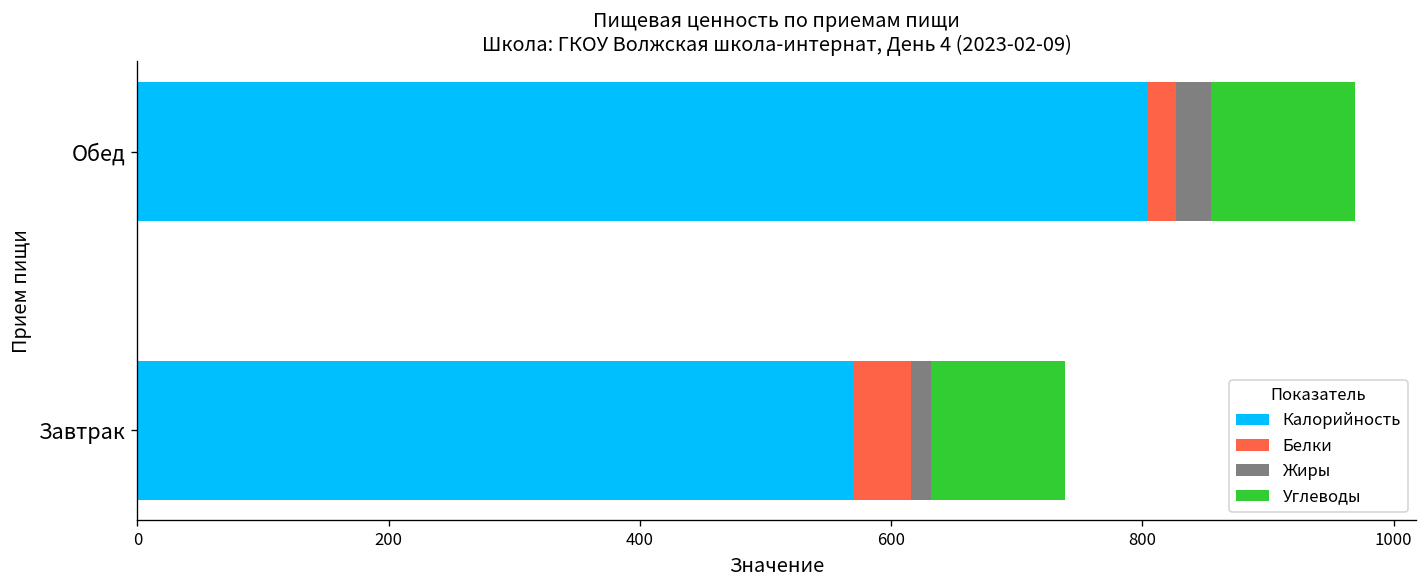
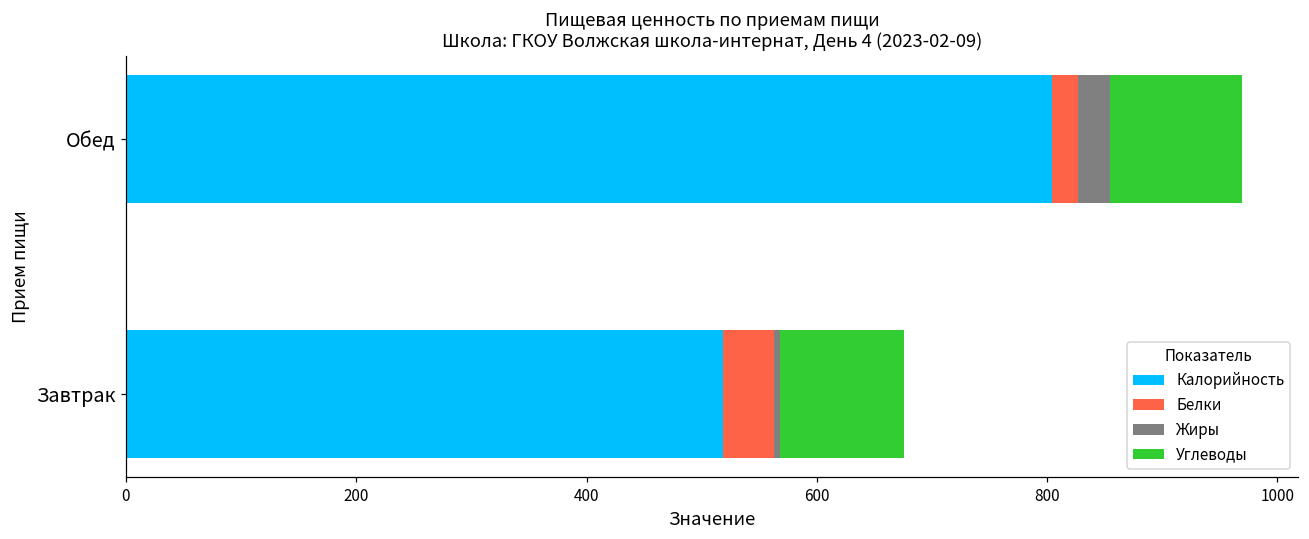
  {
    "Калорийность": {
      "Обед": 804,
-     "Завтрак": 571
+     "Завтрак": 518
    },
    "Белки": {
      "Обед": 23,
      "Завтрак": 45
    },
    "Жиры": {
      "Обед": 28,
-     "Завтрак": 16
+     "Завтрак": 5
    },
    "Углеводы": {
      "Обед": 115,
      "Завтрак": 107
    }
  }
